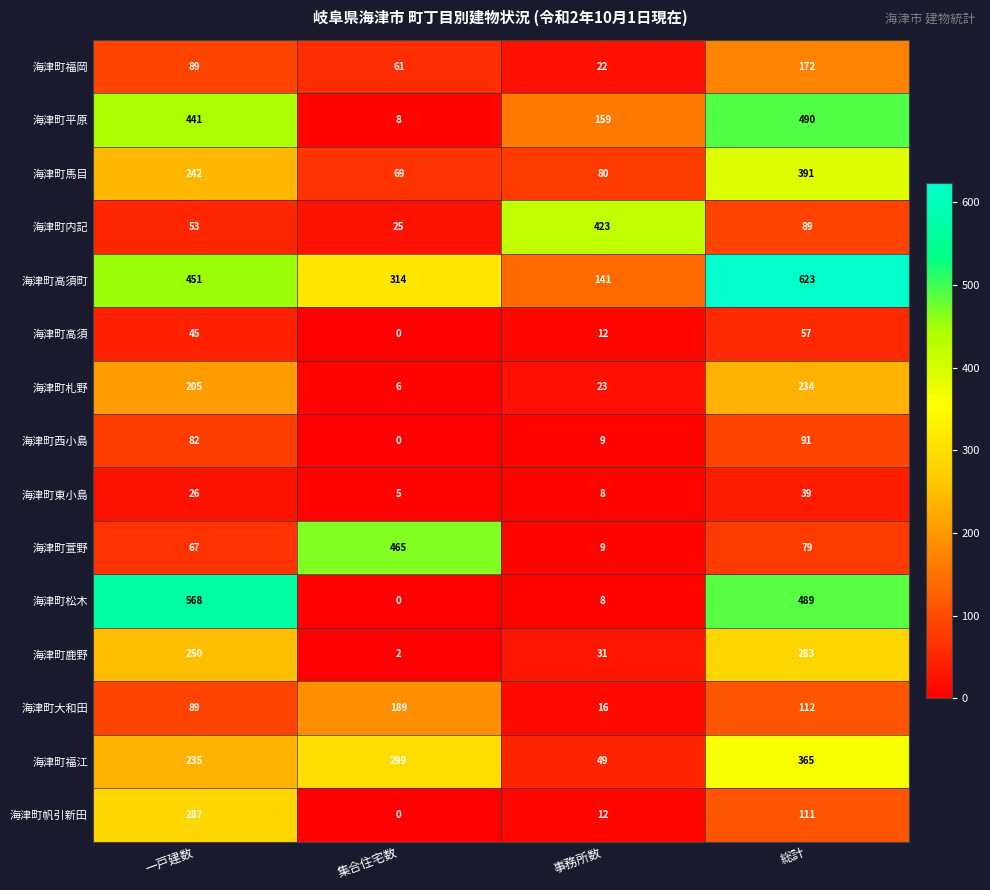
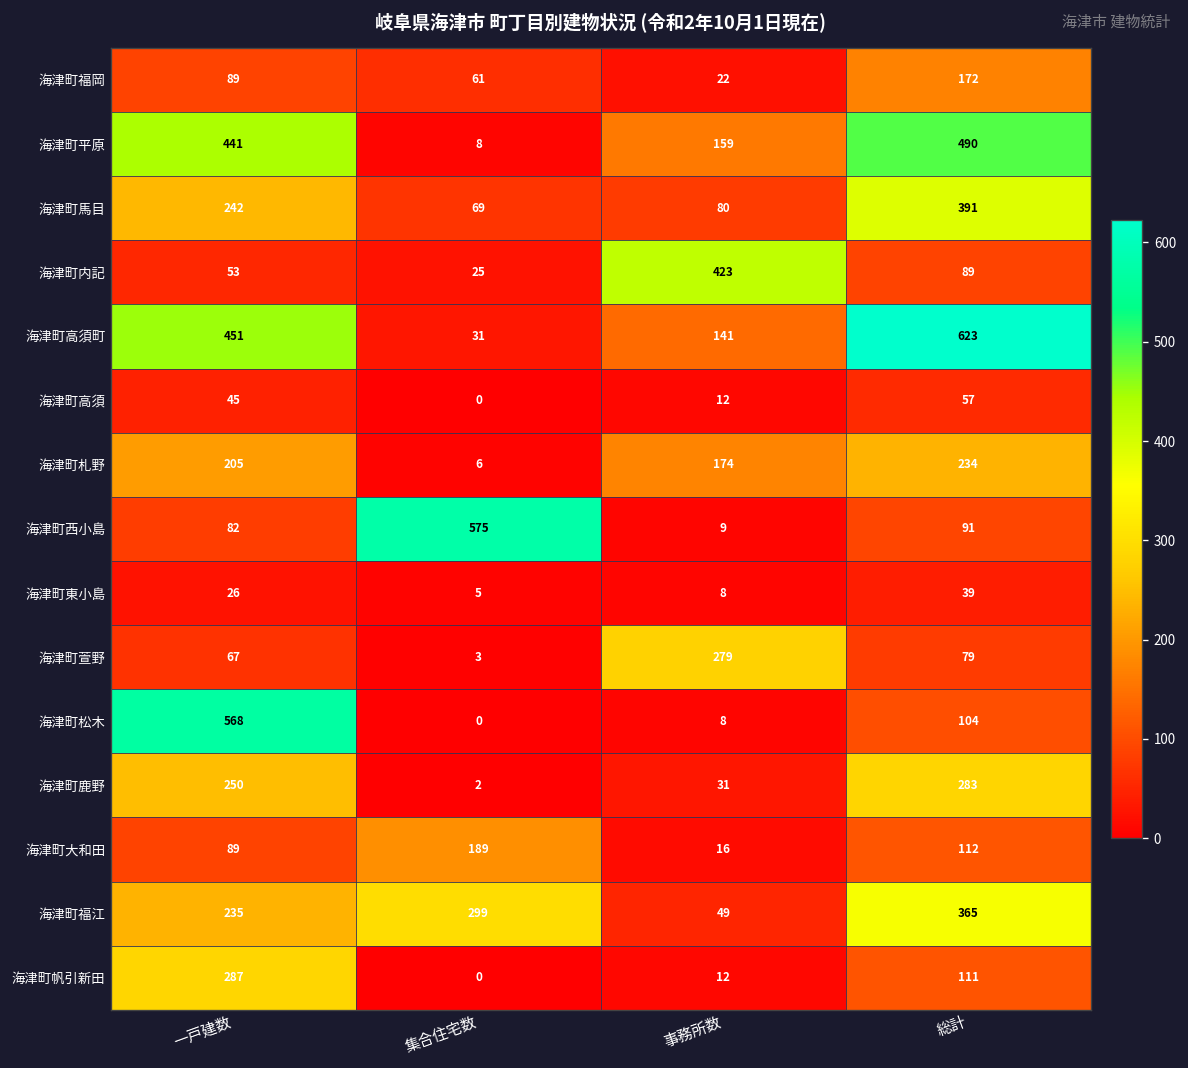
  {
    "海津町福岡": {
      "一戸建数": 89,
      "集合住宅数": 61,
      "事務所数": 22,
      "総計": 172
    },
    "海津町平原": {
      "一戸建数": 441,
      "集合住宅数": 8,
      "事務所数": 159,
      "総計": 490
    },
    "海津町馬目": {
      "一戸建数": 242,
      "集合住宅数": 69,
      "事務所数": 80,
      "総計": 391
    },
    "海津町内記": {
      "一戸建数": 53,
      "集合住宅数": 25,
      "事務所数": 423,
      "総計": 89
    },
    "海津町高須町": {
      "一戸建数": 451,
-     "集合住宅数": 314,
+     "集合住宅数": 31,
      "事務所数": 141,
      "総計": 623
    },
    "海津町高須": {
      "一戸建数": 45,
      "集合住宅数": 0,
      "事務所数": 12,
      "総計": 57
    },
    "海津町札野": {
      "一戸建数": 205,
      "集合住宅数": 6,
-     "事務所数": 23,
+     "事務所数": 174,
      "総計": 234
    },
    "海津町西小島": {
      "一戸建数": 82,
-     "集合住宅数": 0,
+     "集合住宅数": 575,
      "事務所数": 9,
      "総計": 91
    },
    "海津町東小島": {
      "一戸建数": 26,
      "集合住宅数": 5,
      "事務所数": 8,
      "総計": 39
    },
    "海津町萱野": {
      "一戸建数": 67,
-     "集合住宅数": 465,
-     "事務所数": 9,
+     "集合住宅数": 3,
+     "事務所数": 279,
      "総計": 79
    },
    "海津町松木": {
      "一戸建数": 568,
      "集合住宅数": 0,
      "事務所数": 8,
-     "総計": 489
+     "総計": 104
    },
    "海津町鹿野": {
      "一戸建数": 250,
      "集合住宅数": 2,
      "事務所数": 31,
      "総計": 283
    },
    "海津町大和田": {
      "一戸建数": 89,
      "集合住宅数": 189,
      "事務所数": 16,
      "総計": 112
    },
    "海津町福江": {
      "一戸建数": 235,
      "集合住宅数": 299,
      "事務所数": 49,
      "総計": 365
    },
    "海津町帆引新田": {
      "一戸建数": 287,
      "集合住宅数": 0,
      "事務所数": 12,
      "総計": 111
    }
  }
